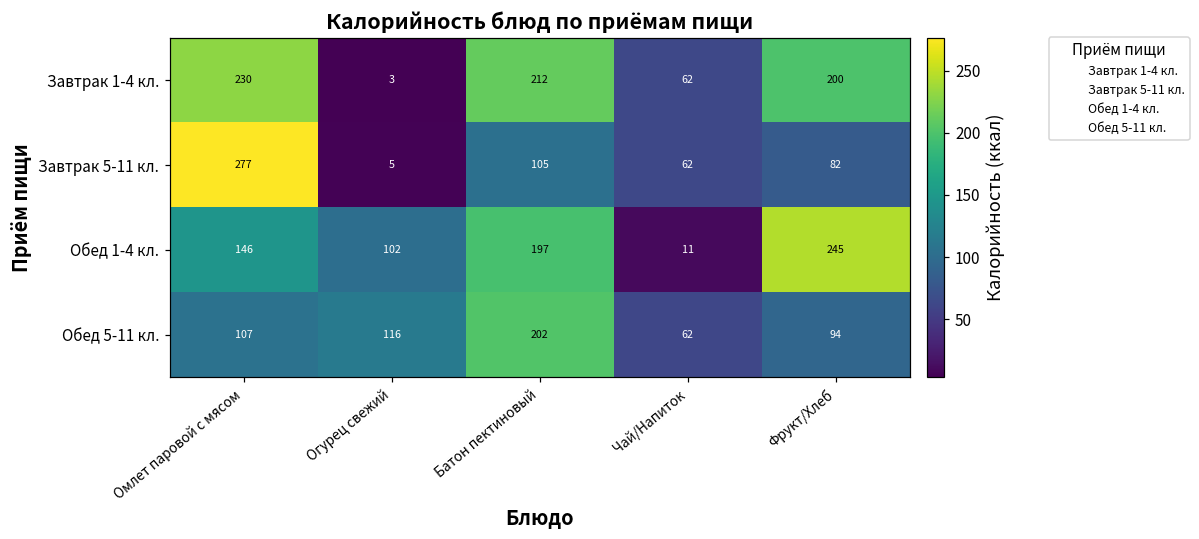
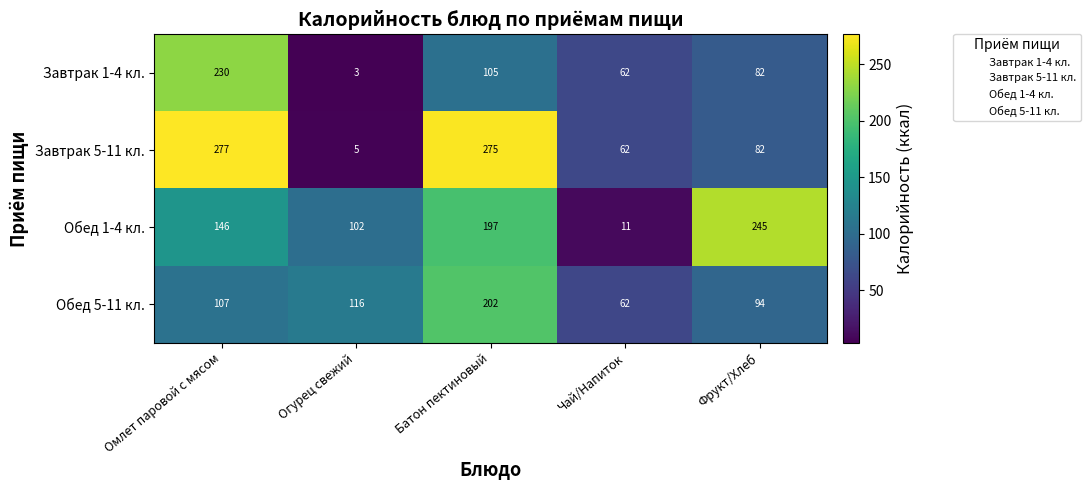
  {
    "Завтрак 1-4 кл.": {
      "Омлет паровой с мясом": 230,
      "Огурец свежий": 3,
-     "Батон пектиновый": 212,
+     "Батон пектиновый": 105,
      "Чай/Напиток": 62,
-     "Фрукт/Хлеб": 200
+     "Фрукт/Хлеб": 82
    },
    "Завтрак 5-11 кл.": {
      "Омлет паровой с мясом": 277,
      "Огурец свежий": 5,
-     "Батон пектиновый": 105,
+     "Батон пектиновый": 275,
      "Чай/Напиток": 62,
      "Фрукт/Хлеб": 82
    },
    "Обед 1-4 кл.": {
      "Омлет паровой с мясом": 146,
      "Огурец свежий": 102,
      "Батон пектиновый": 197,
      "Чай/Напиток": 11,
      "Фрукт/Хлеб": 245
    },
    "Обед 5-11 кл.": {
      "Омлет паровой с мясом": 107,
      "Огурец свежий": 116,
      "Батон пектиновый": 202,
      "Чай/Напиток": 62,
      "Фрукт/Хлеб": 94
    }
  }
